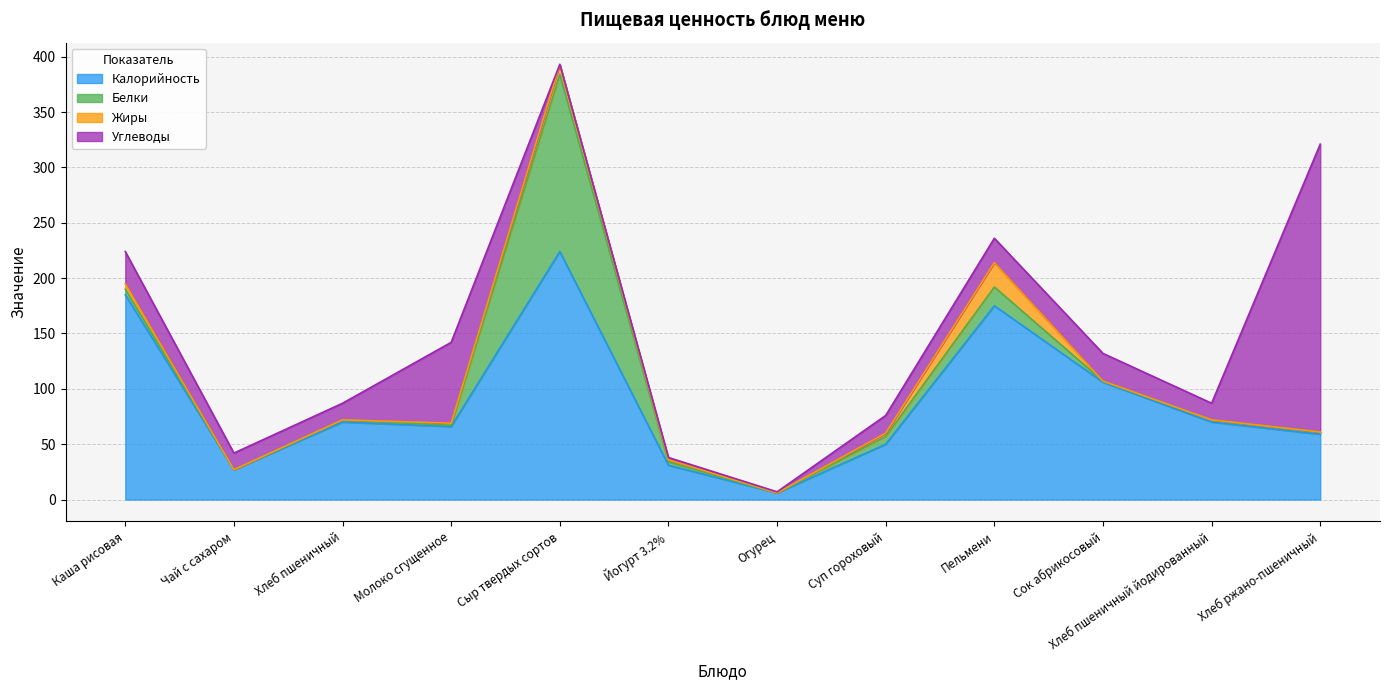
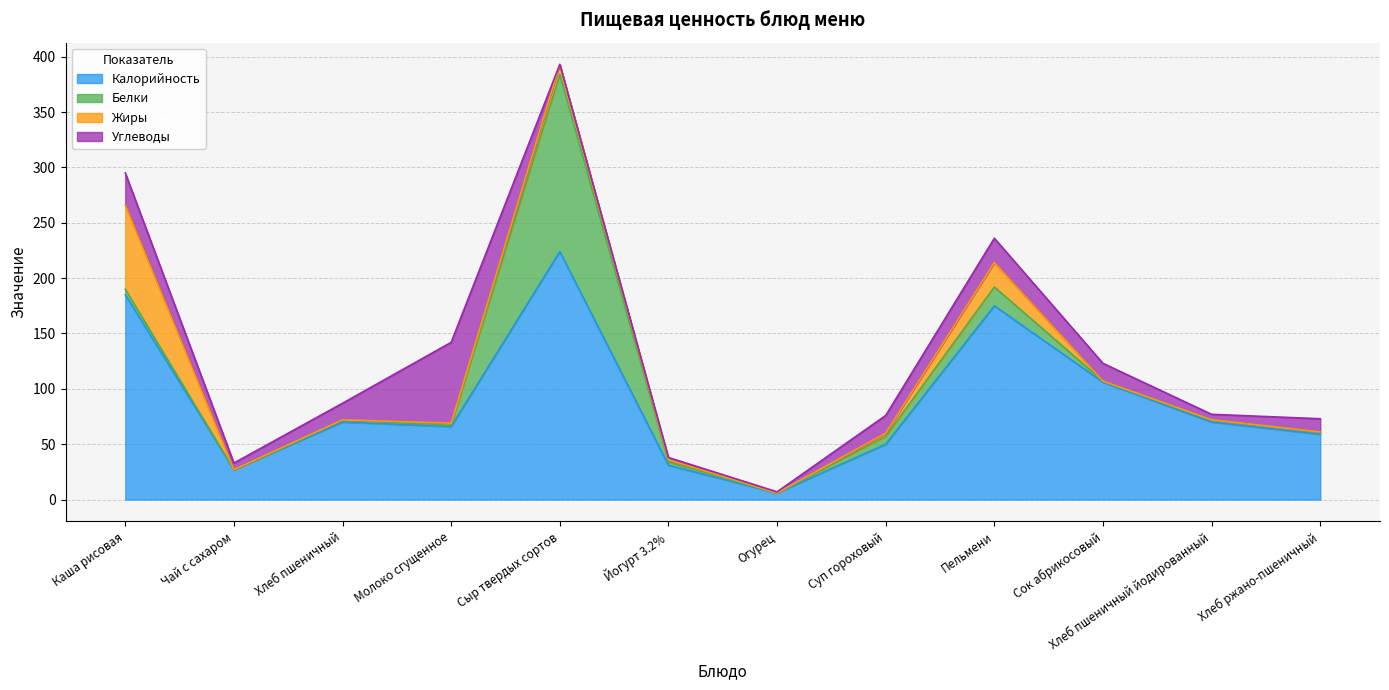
  {
    "Калорийность": {
      "Каша рисовая": 185,
      "Сыр твердых сортов": 224,
      "Йогурт 3.2%": 31,
      "Суп гороховый": 50,
      "Пельмени": 175
    },
    "Белки": {
      "Каша рисовая": 5,
      "Сыр твердых сортов": 160,
      "Суп гороховый": 7,
      "Пельмени": 17
    },
    "Жиры": {
-     "Каша рисовая": 5,
+     "Каша рисовая": 76,
      "Суп гороховый": 3,
      "Пельмени": 22
    },
    "Углеводы": {
      "Каша рисовая": 29,
-     "Чай с сахаром": 15,
+     "Чай с сахаром": 6,
      "Хлеб пшеничный": 15,
      "Молоко сгущенное": 73,
      "Суп гороховый": 16,
      "Пельмени": 22,
-     "Сок абрикосовый": 25,
-     "Хлеб пшеничный йодированный": 15,
-     "Хлеб ржано-пшеничный": 260
+     "Сок абрикосовый": 16,
+     "Хлеб пшеничный йодированный": 5,
+     "Хлеб ржано-пшеничный": 12
    }
  }
